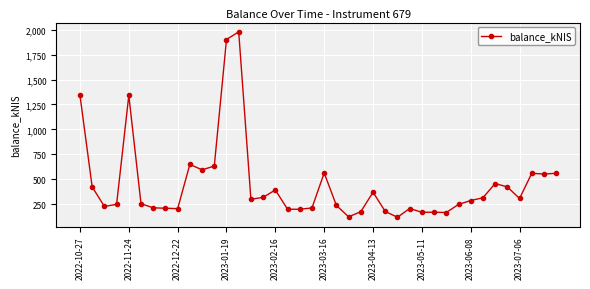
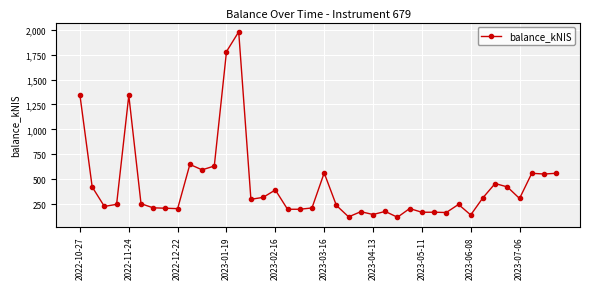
  {
    "2022-10-27": "1,300",
    "2022-11-24": "1,300",
    "2022-12-22": "200",
-   "2023-01-19": "1,900",
+   "2023-01-19": "1,800",
    "2023-02-16": "400",
    "2023-03-16": "600",
-   "2023-04-13": "400",
+   "2023-04-13": "100",
    "2023-05-11": "200",
-   "2023-06-08": "300",
+   "2023-06-08": "100",
    "2023-07-06": "300"
  }
